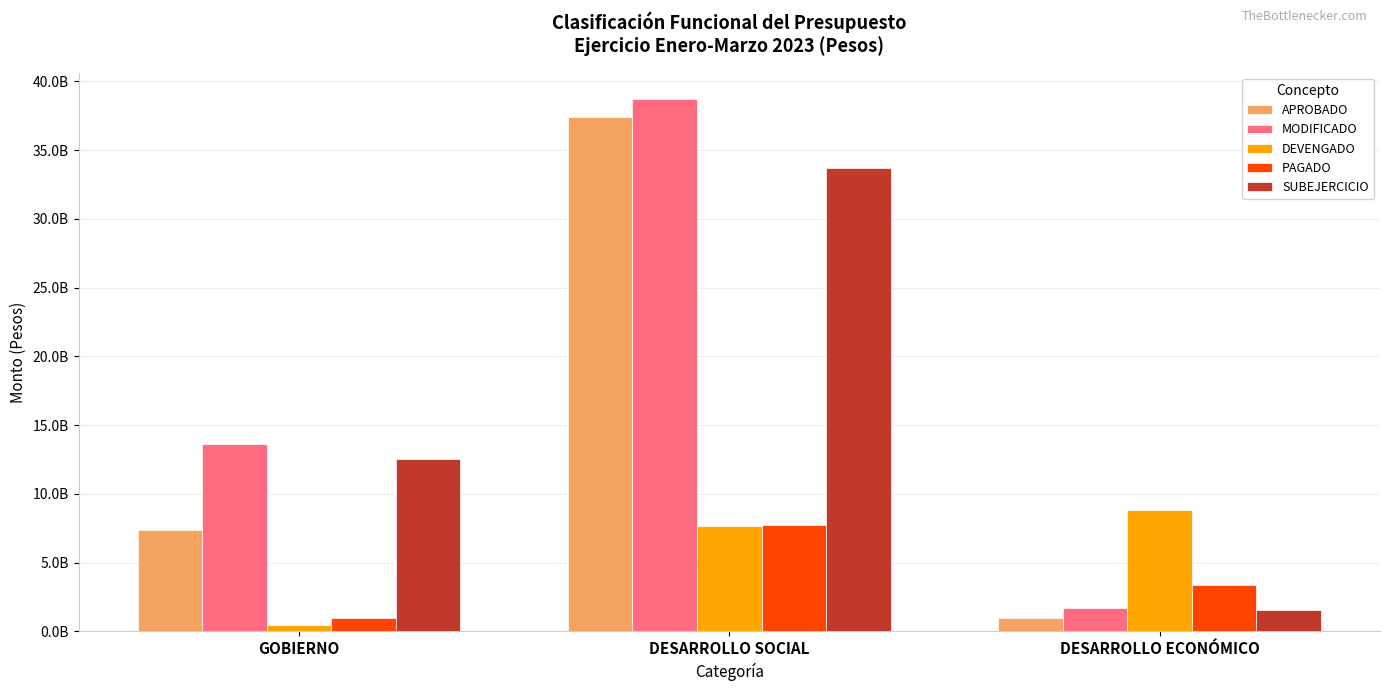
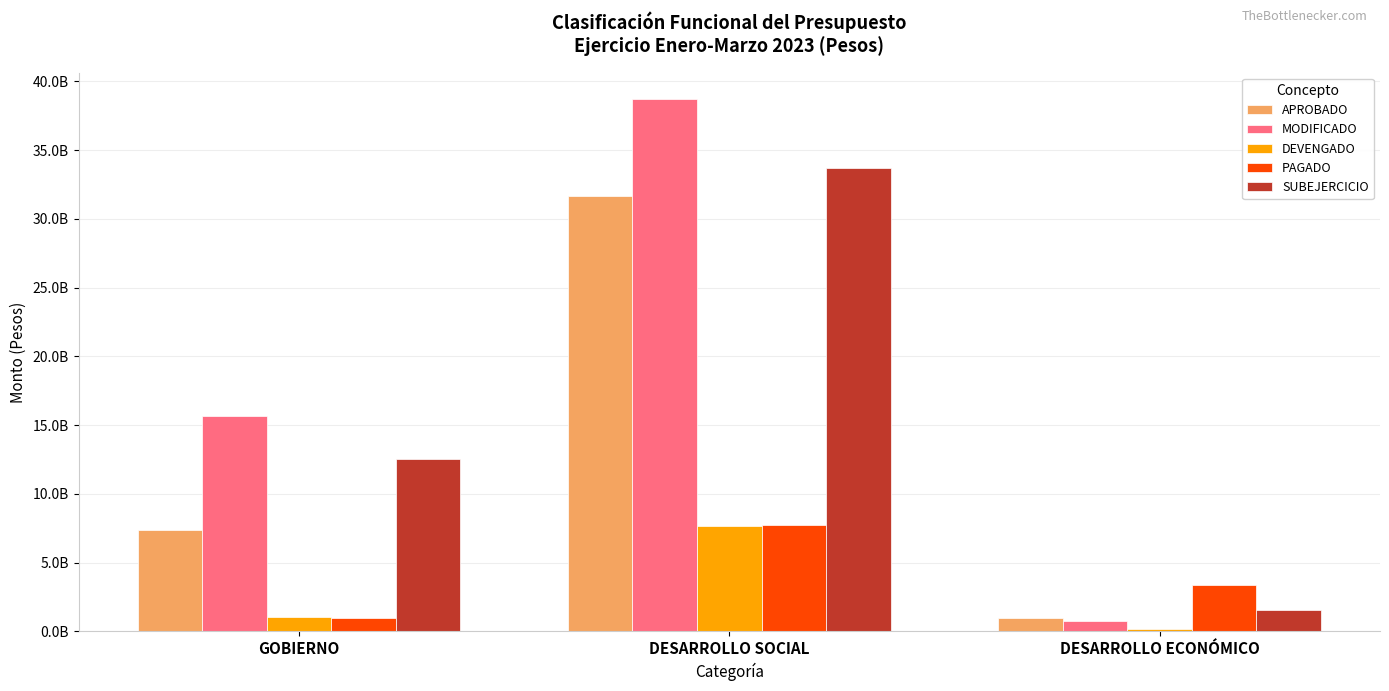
  {
    "APROBADO": {
      "GOBIERNO": 7400000000,
-     "DESARROLLO SOCIAL": 37400000000,
+     "DESARROLLO SOCIAL": 31600000000,
      "DESARROLLO ECONÓMICO": 1000000000
    },
    "MODIFICADO": {
-     "GOBIERNO": 13600000000,
+     "GOBIERNO": 15700000000,
      "DESARROLLO SOCIAL": 38700000000,
-     "DESARROLLO ECONÓMICO": 1700000000
+     "DESARROLLO ECONÓMICO": 700000000
    },
    "DEVENGADO": {
-     "GOBIERNO": 500000000,
+     "GOBIERNO": 1000000000,
      "DESARROLLO SOCIAL": 7700000000,
-     "DESARROLLO ECONÓMICO": 8800000000
+     "DESARROLLO ECONÓMICO": 100000000
    },
    "PAGADO": {
      "GOBIERNO": 1000000000,
      "DESARROLLO SOCIAL": 7800000000,
      "DESARROLLO ECONÓMICO": 3400000000
    },
    "SUBEJERCICIO": {
      "GOBIERNO": 12500000000,
      "DESARROLLO SOCIAL": 33700000000,
      "DESARROLLO ECONÓMICO": 1500000000
    }
  }
